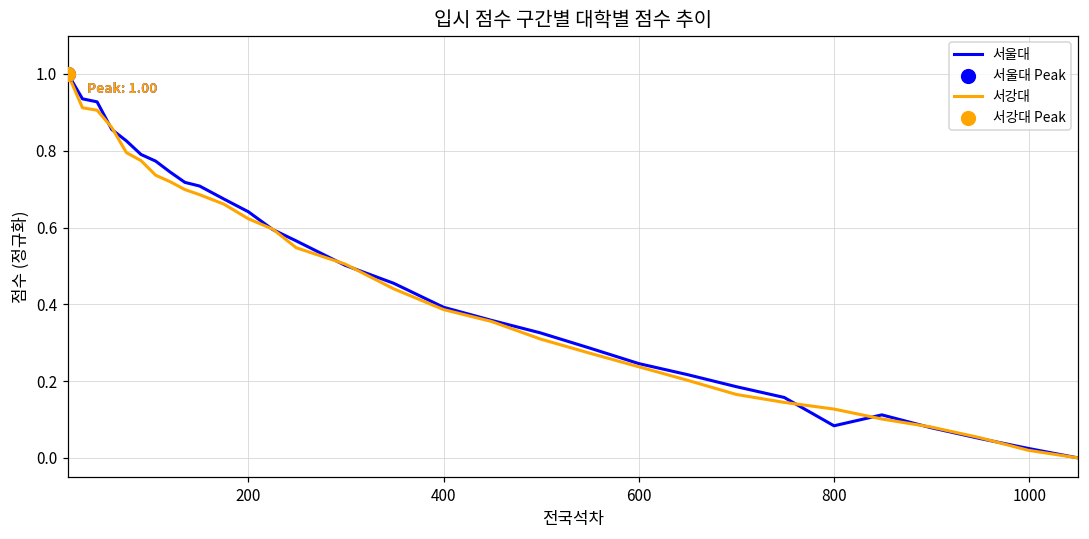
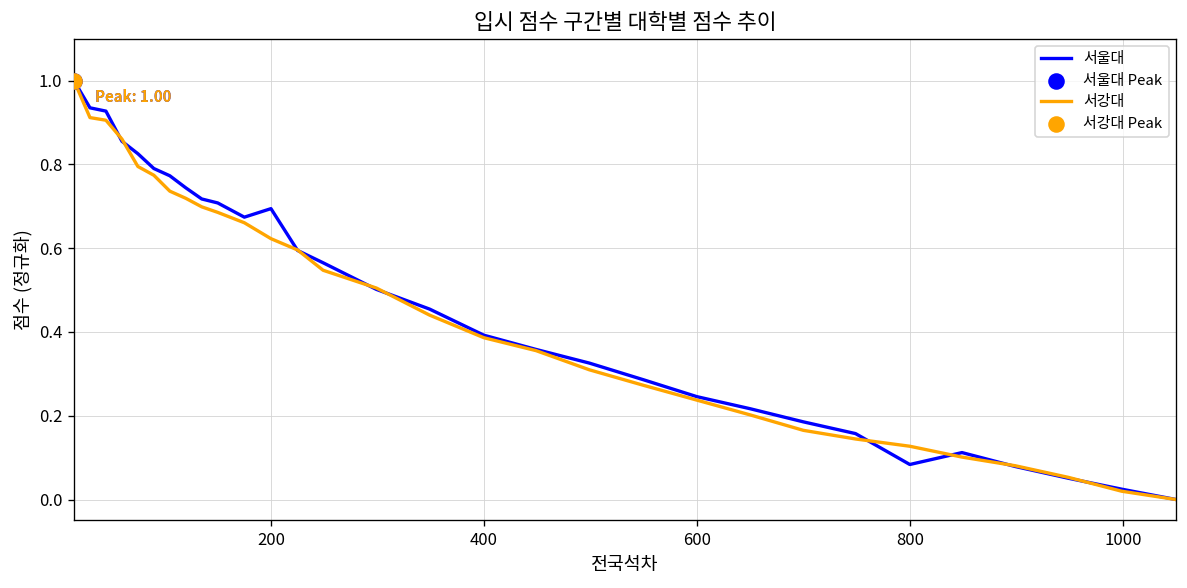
  {
    "서울대": {
-     "200": 0.64,
+     "200": 0.69,
      "600": 0.25,
      "800": 0.08
    }
  }
